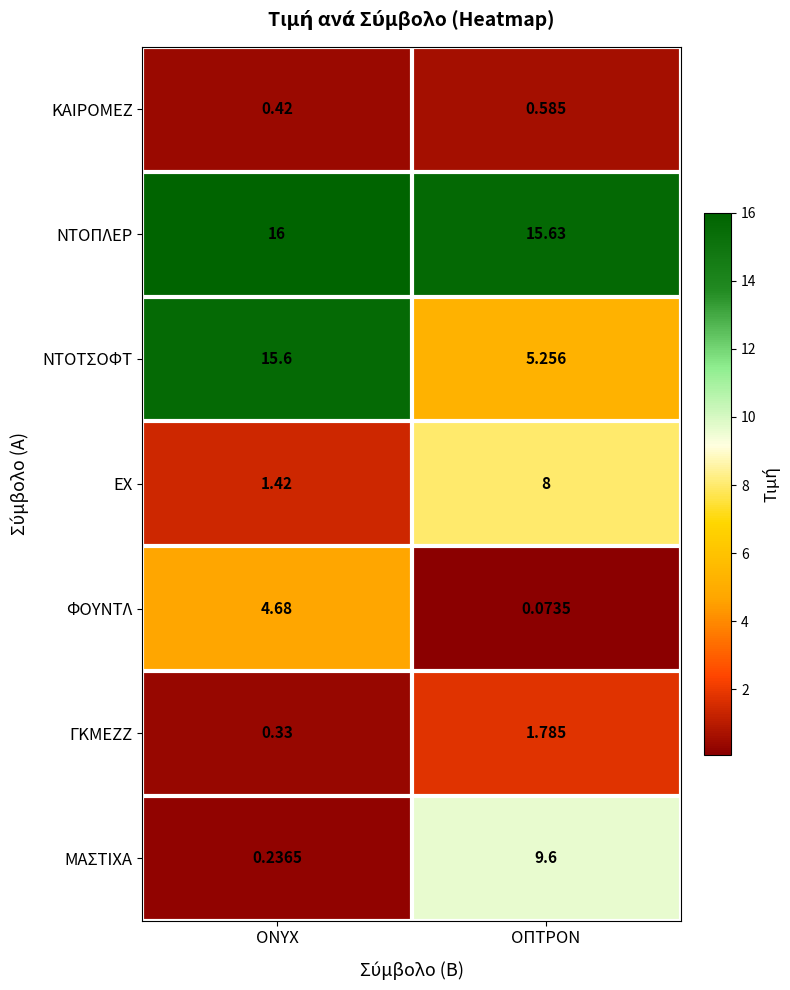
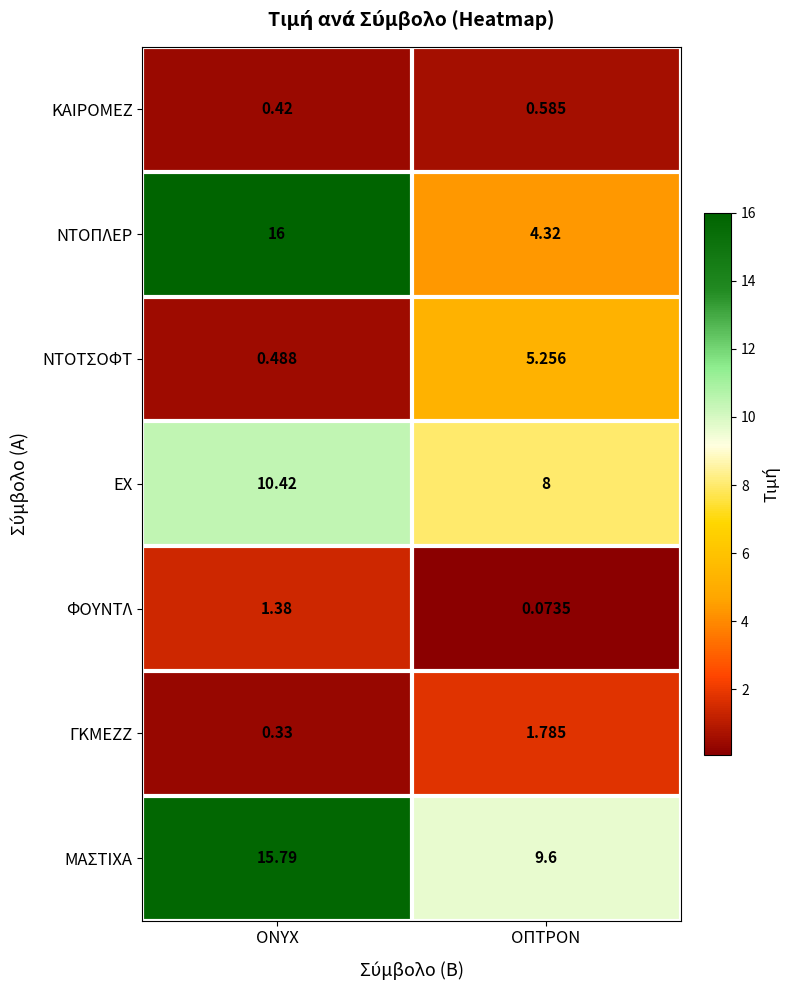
  {
    "ΚΑΙΡΟΜΕΖ": {
      "ONYX": 0.42,
      "ΟΠΤΡΟΝ": 0.585
    },
    "ΝΤΟΠΛΕΡ": {
      "ONYX": 16,
-     "ΟΠΤΡΟΝ": 15.63
+     "ΟΠΤΡΟΝ": 4.32
    },
    "ΝΤΟΤΣΟΦΤ": {
-     "ONYX": 15.6,
+     "ONYX": 0.488,
      "ΟΠΤΡΟΝ": 5.256
    },
    "ΕΧ": {
-     "ONYX": 1.42,
+     "ONYX": 10.42,
      "ΟΠΤΡΟΝ": 8
    },
    "ΦΟΥΝΤΛ": {
-     "ONYX": 4.68,
+     "ONYX": 1.38,
      "ΟΠΤΡΟΝ": 0.0735
    },
    "ΓΚΜΕΖΖ": {
      "ONYX": 0.33,
      "ΟΠΤΡΟΝ": 1.785
    },
    "ΜΑΣΤΙΧΑ": {
-     "ONYX": 0.2365,
+     "ONYX": 15.79,
      "ΟΠΤΡΟΝ": 9.6
    }
  }
